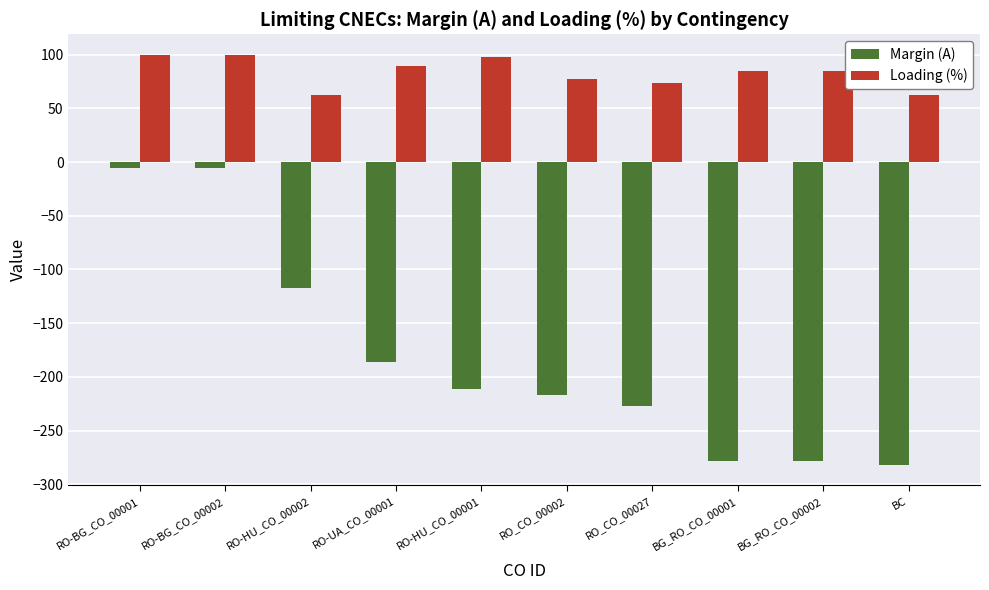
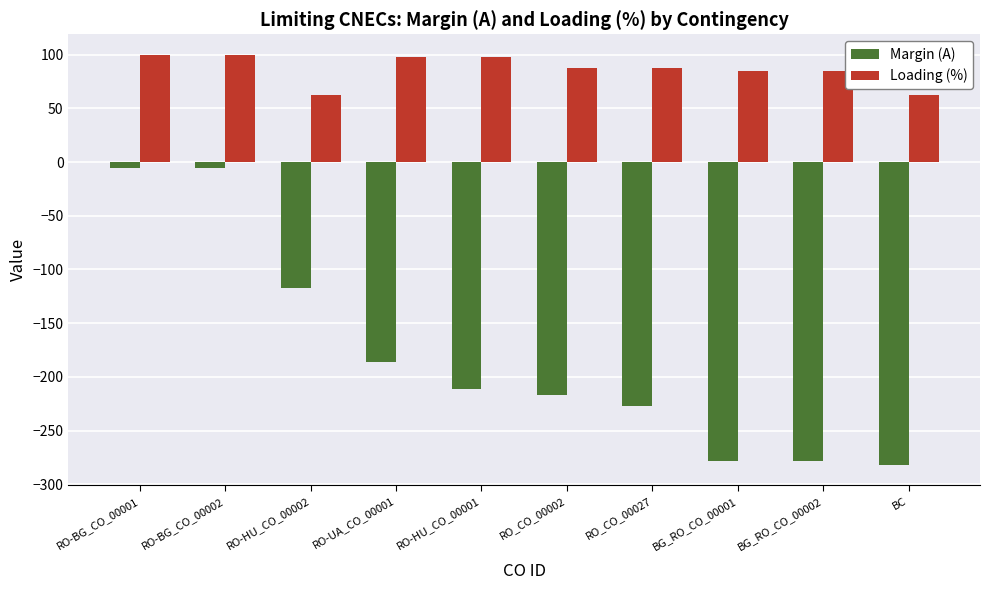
  {
    "Margin (A)": {
      "RO-BG_CO_00001": -5,
      "RO-BG_CO_00002": -5,
      "RO-HU_CO_00002": -117,
      "RO-UA_CO_00001": -186,
      "RO-HU_CO_00001": -211,
      "RO_CO_00002": -217,
      "RO_CO_00027": -227,
      "BG_RO_CO_00001": -278,
      "BG_RO_CO_00002": -278,
      "BC": -282
    },
    "Loading (%)": {
      "RO-BG_CO_00001": 100,
      "RO-BG_CO_00002": 100,
      "RO-HU_CO_00002": 63,
-     "RO-UA_CO_00001": 90,
+     "RO-UA_CO_00001": 98,
      "RO-HU_CO_00001": 98,
-     "RO_CO_00002": 78,
-     "RO_CO_00027": 74,
+     "RO_CO_00002": 88,
+     "RO_CO_00027": 88,
      "BG_RO_CO_00001": 85,
      "BG_RO_CO_00002": 85,
      "BC": 63
    }
  }
